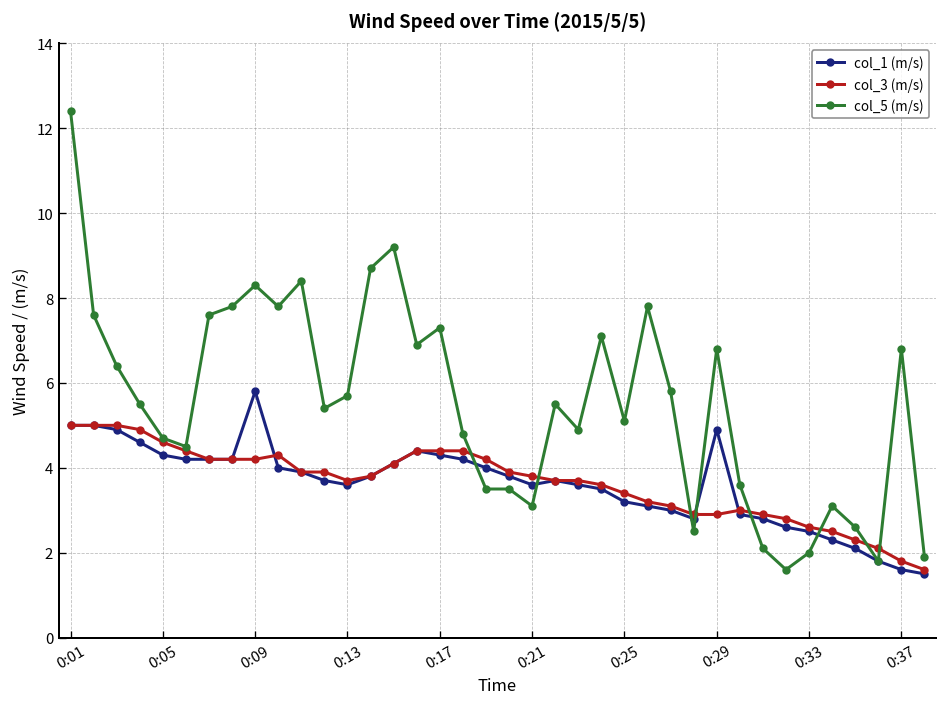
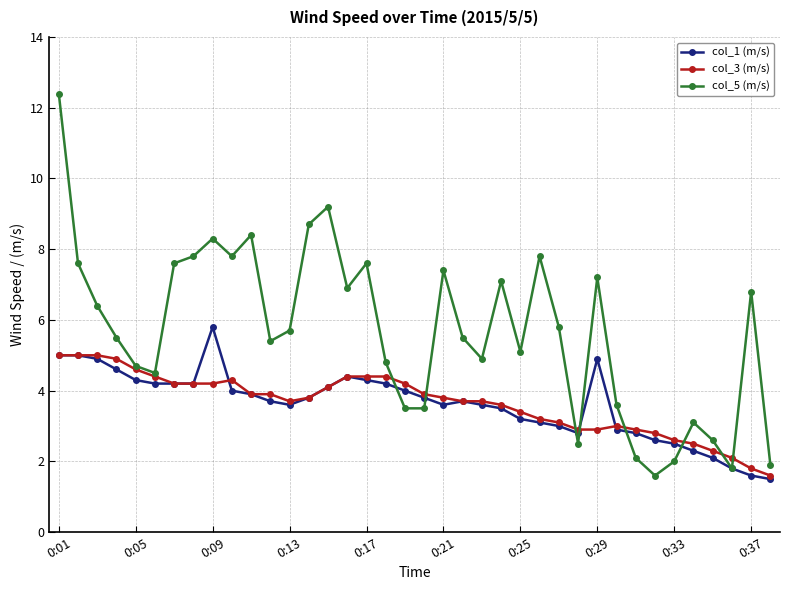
  {
    "col_1 (m/s)": {
      "0:05": 4.3,
      "0:09": 5.8,
      "0:13": 3.6,
      "0:17": 4.3,
      "0:21": 3.6,
      "0:25": 3.2,
      "0:29": 4.9,
      "0:33": 2.5,
      "0:37": 1.6
    },
    "col_3 (m/s)": {
      "0:05": 4.6,
      "0:09": 4.2,
      "0:13": 3.7,
      "0:17": 4.4,
      "0:21": 3.8,
      "0:25": 3.4,
      "0:29": 2.9,
      "0:33": 2.6,
      "0:37": 1.8
    },
    "col_5 (m/s)": {
      "0:01": 12.4,
      "0:05": 4.7,
      "0:09": 8.3,
      "0:13": 5.7,
-     "0:17": 7.3,
-     "0:21": 3.1,
+     "0:17": 7.6,
+     "0:21": 7.4,
      "0:25": 5.1,
-     "0:29": 6.8,
+     "0:29": 7.2,
      "0:33": 2.0,
      "0:37": 6.8
    }
  }
